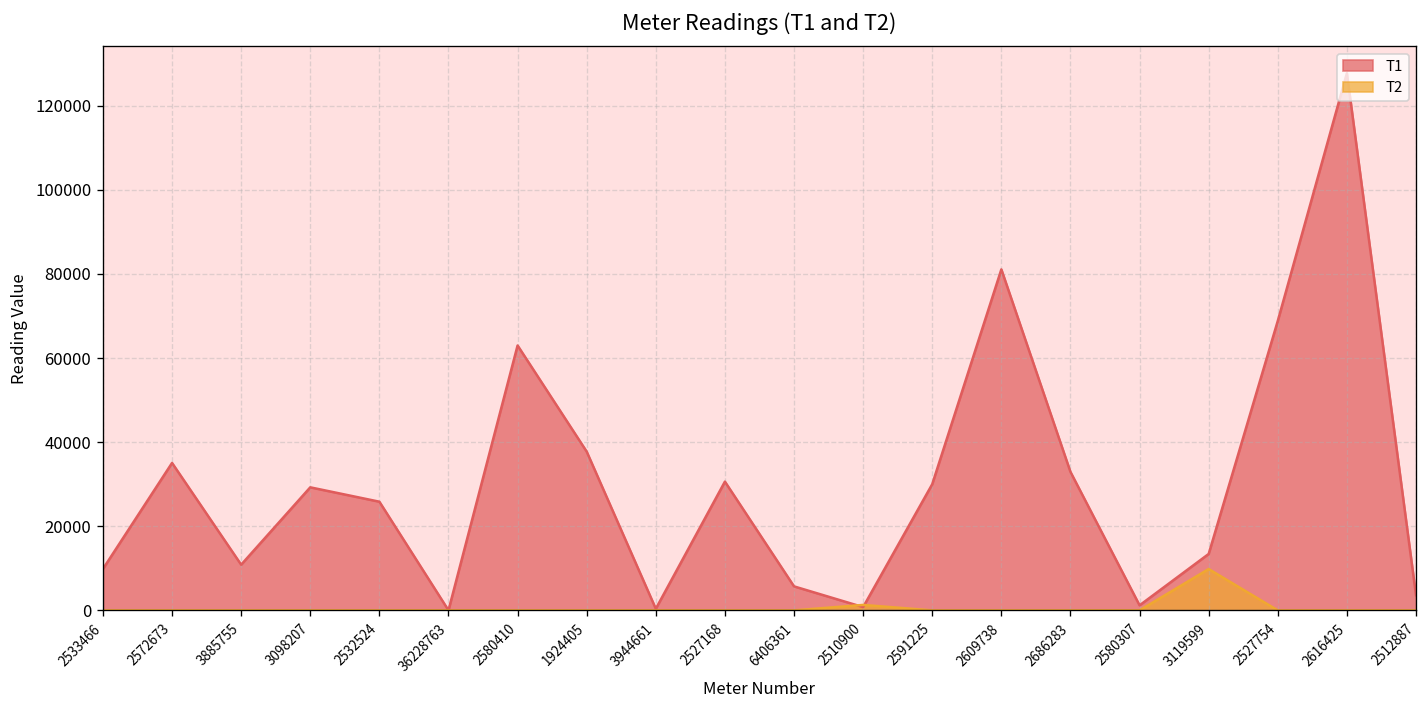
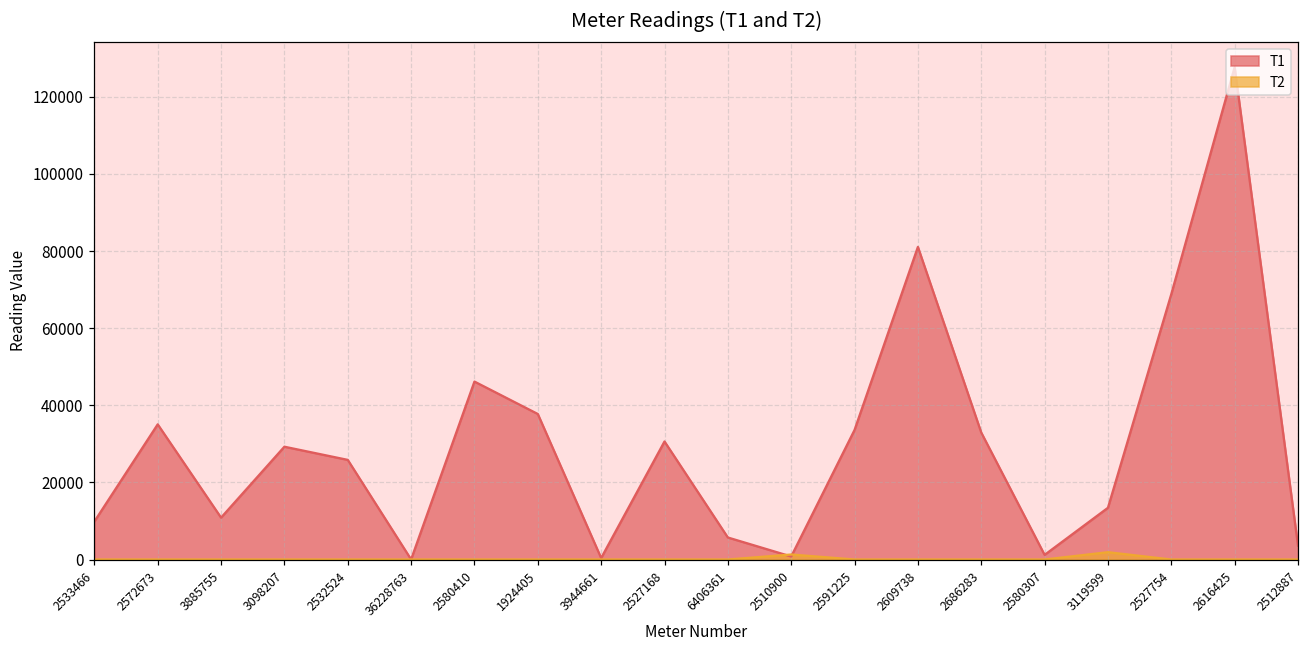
  {
    "T1": {
      "2533466": 10000,
      "2572673": 35000,
      "3885755": 11000,
      "3098207": 29000,
      "2532524": 26000,
-     "2580410": 63000,
+     "2580410": 46000,
      "1924405": 38000,
      "2527168": 31000,
      "6406361": 6000,
-     "2591225": 30000,
+     "2591225": 34000,
      "2609738": 81000,
      "2686283": 33000,
      "2580307": 1000,
      "3119599": 13000,
      "2527754": 69000,
      "2512887": 4000
    },
    "T2": {
      "2533466": 0,
      "2572673": 0,
      "3885755": 0,
      "3098207": 0,
      "2532524": 0,
      "2580410": 0,
      "1924405": 0,
      "2527168": 0,
      "6406361": 0,
      "2591225": 0,
      "2609738": 0,
      "2686283": 0,
      "2580307": 0,
-     "3119599": 10000,
+     "3119599": 2000,
      "2527754": 0,
      "2616425": 0,
      "2512887": 0
    }
  }
